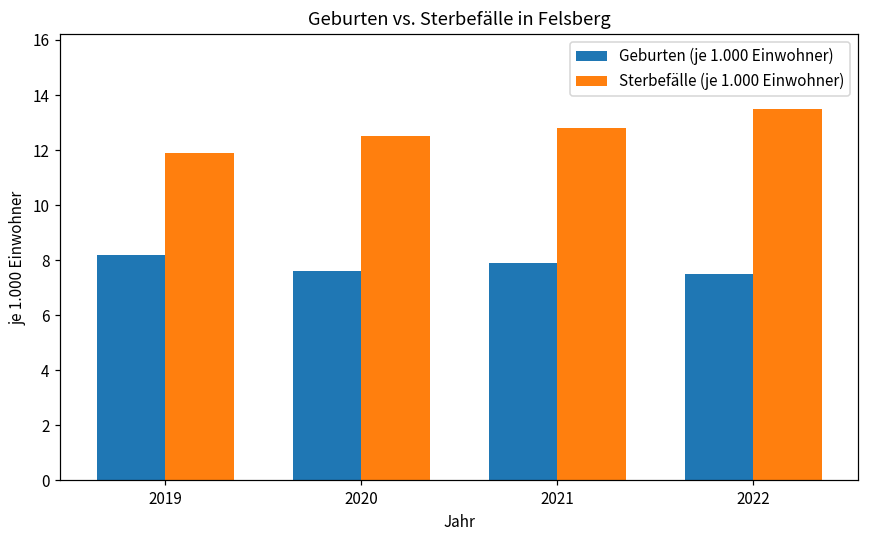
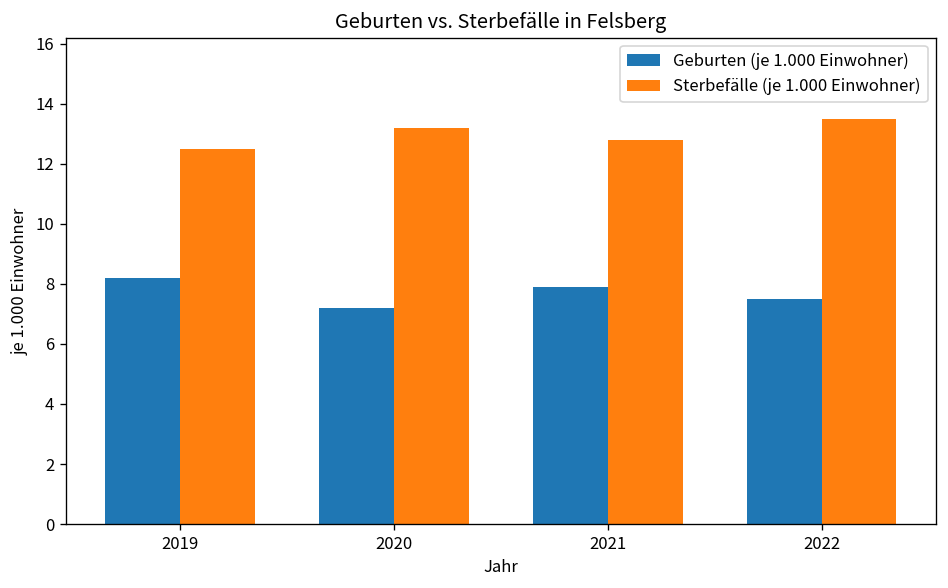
  {
    "Geburten (je 1.000 Einwohner)": {
      "2019": 8.2,
-     "2020": 7.6,
+     "2020": 7.2,
      "2021": 7.9,
      "2022": 7.5
    },
    "Sterbefälle (je 1.000 Einwohner)": {
-     "2019": 11.9,
-     "2020": 12.5,
+     "2019": 12.5,
+     "2020": 13.2,
      "2021": 12.8,
      "2022": 13.5
    }
  }
